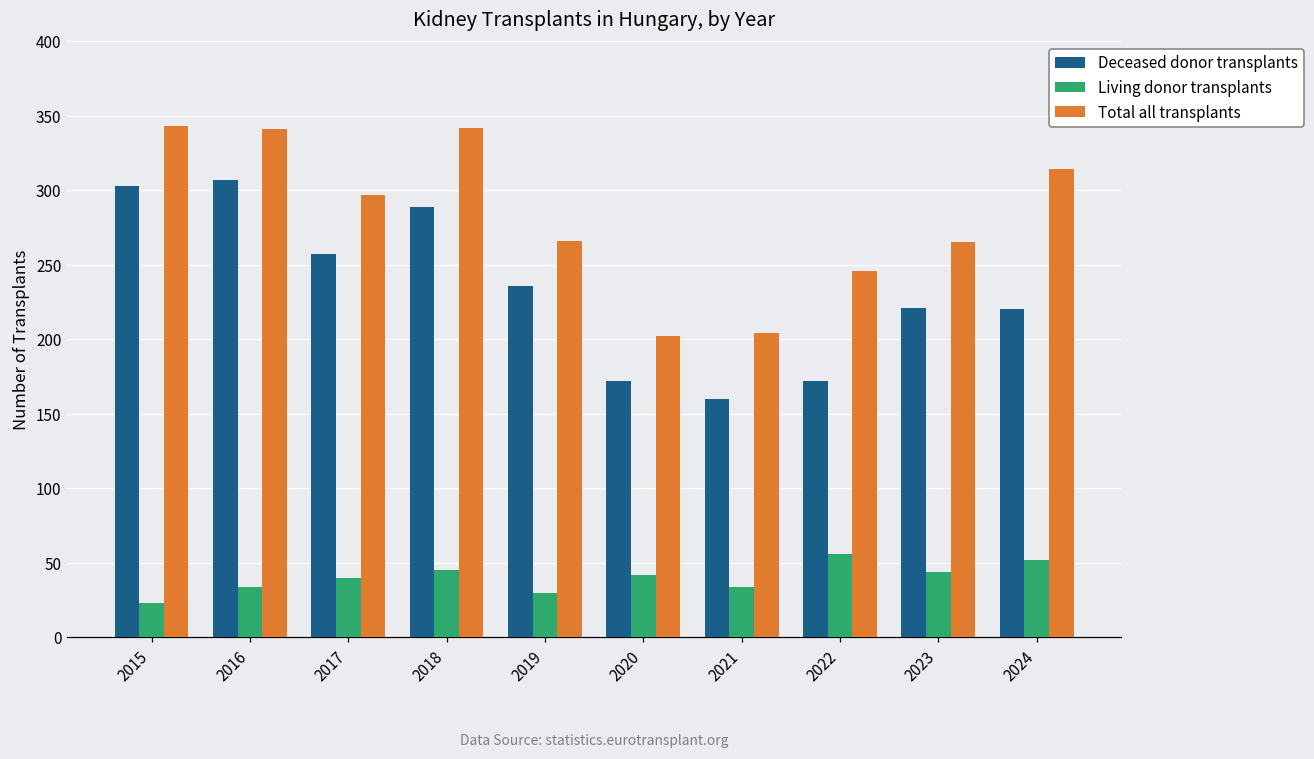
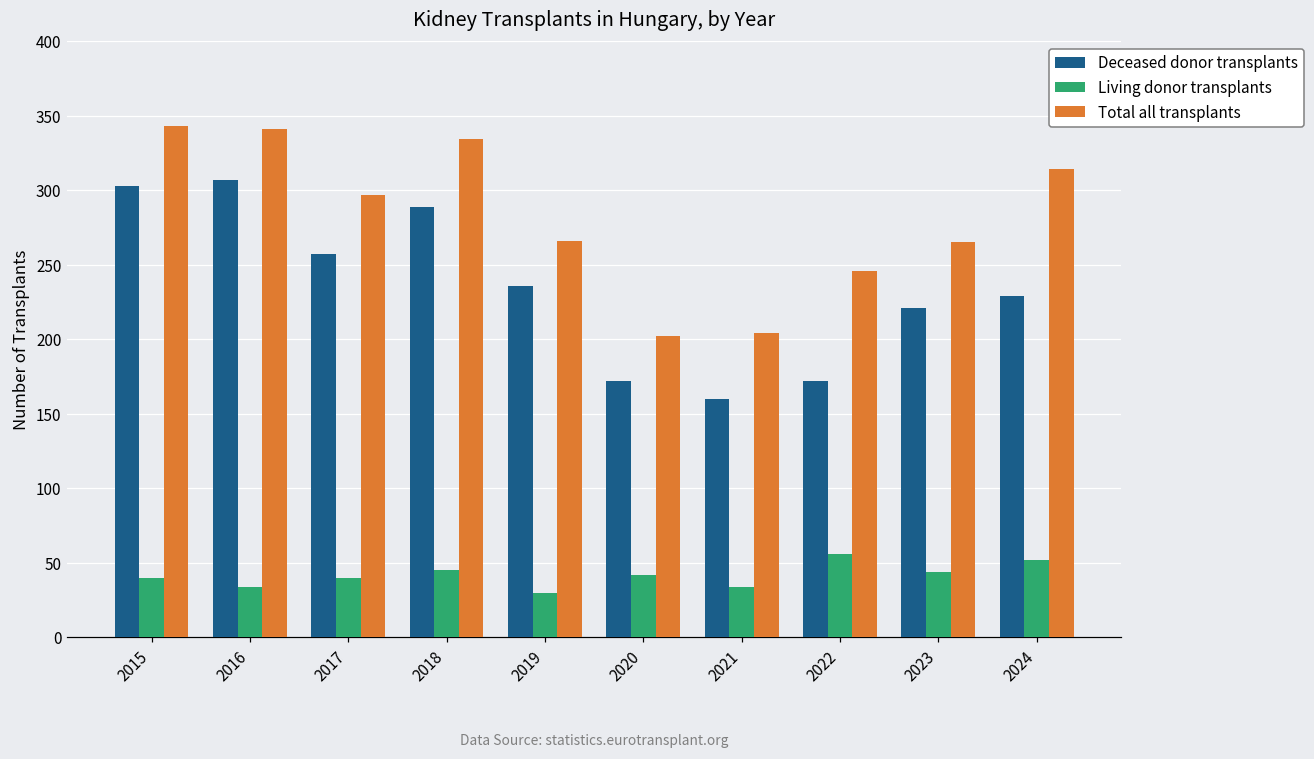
  {
    "Deceased donor transplants": {
      "2015": 303,
      "2016": 307,
      "2017": 257,
      "2018": 289,
      "2019": 236,
      "2020": 172,
      "2021": 160,
      "2022": 172,
      "2023": 221,
-     "2024": 220
+     "2024": 229
    },
    "Living donor transplants": {
-     "2015": 23,
+     "2015": 40,
      "2016": 34,
      "2017": 40,
      "2018": 45,
      "2019": 30,
      "2020": 42,
      "2021": 34,
      "2022": 56,
      "2023": 44,
      "2024": 52
    },
    "Total all transplants": {
      "2015": 343,
      "2016": 341,
      "2017": 297,
-     "2018": 342,
+     "2018": 334,
      "2019": 266,
      "2020": 202,
      "2021": 204,
      "2022": 246,
      "2023": 265,
      "2024": 314
    }
  }
